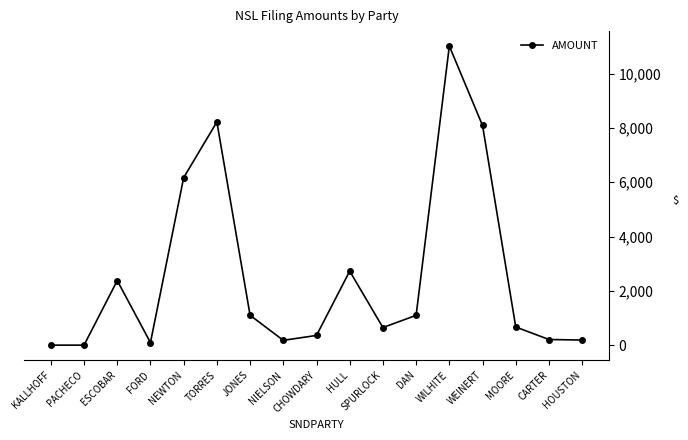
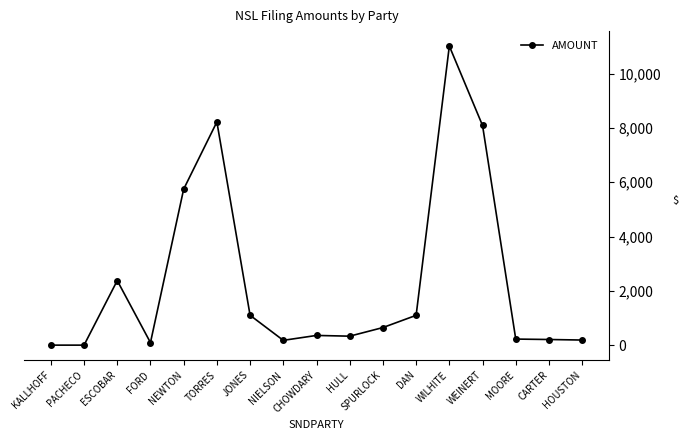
  {
    "KALLHOFF": "0",
    "PACHECO": "0",
    "ESCOBAR": "2,400",
    "FORD": "100",
-   "NEWTON": "6,200",
+   "NEWTON": "5,700",
    "TORRES": "8,200",
    "JONES": "1,100",
    "NIELSON": "200",
    "CHOWDARY": "400",
-   "HULL": "2,700",
+   "HULL": "300",
    "SPURLOCK": "600",
    "DAN": "1,100",
    "WILHITE": "11,000",
    "WEINERT": "8,100",
-   "MOORE": "700",
+   "MOORE": "200",
    "CARTER": "200",
    "HOUSTON": "200"
  }
